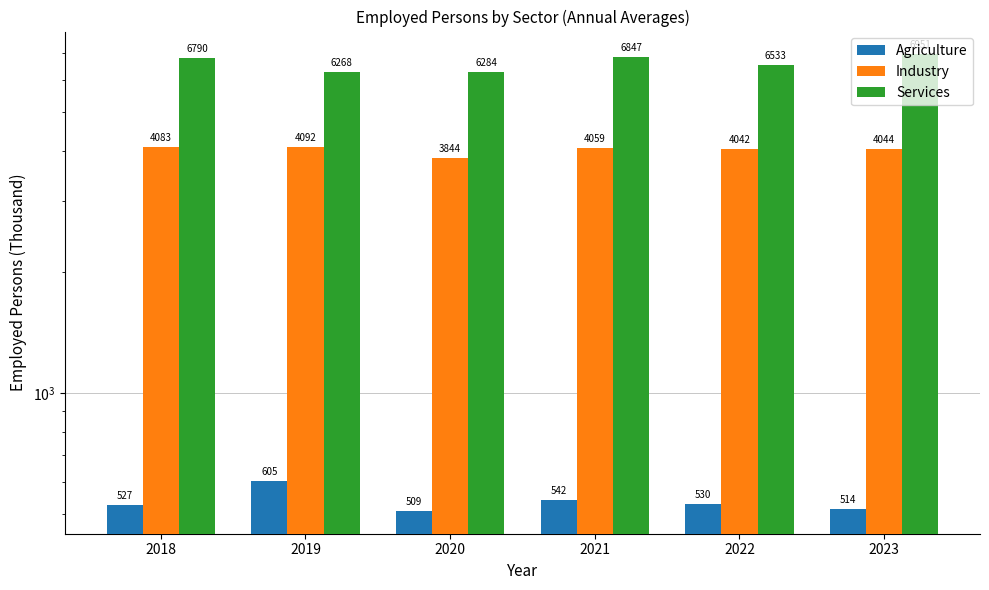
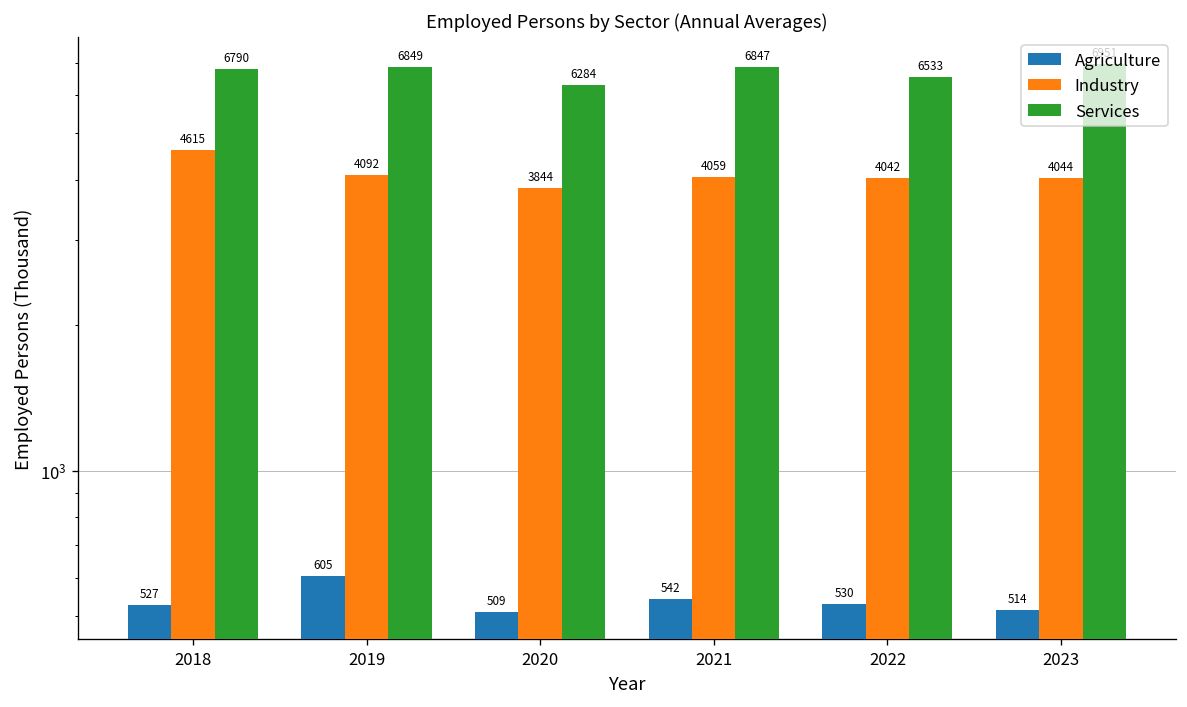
  {
    "Agriculture": {
      "2018": 527,
      "2019": 605,
      "2020": 509,
      "2021": 542,
      "2022": 530,
      "2023": 514
    },
    "Industry": {
-     "2018": 4083,
+     "2018": 4615,
      "2019": 4092,
      "2020": 3844,
      "2021": 4059,
      "2022": 4042,
      "2023": 4044
    },
    "Services": {
      "2018": 6790,
-     "2019": 6268,
+     "2019": 6849,
      "2020": 6284,
      "2021": 6847,
      "2022": 6533
    }
  }
